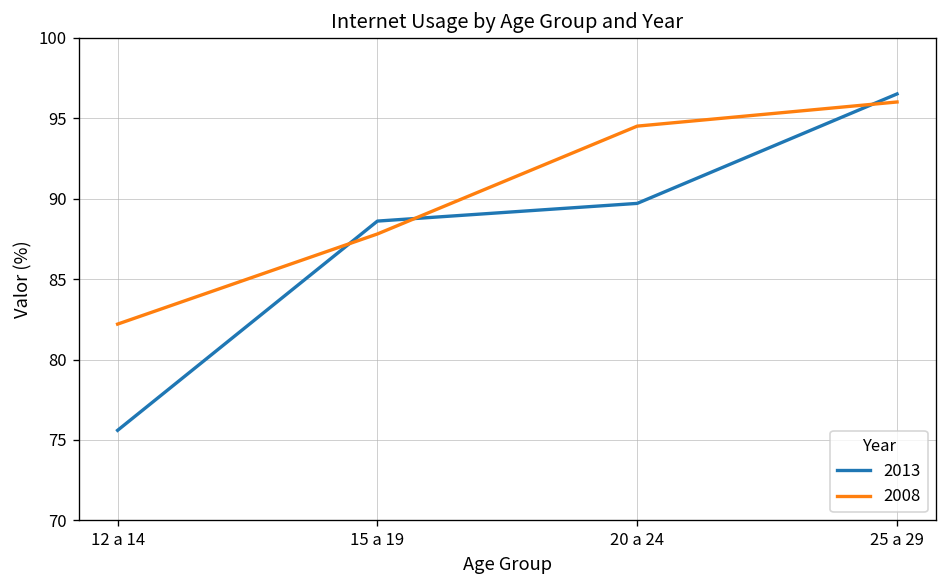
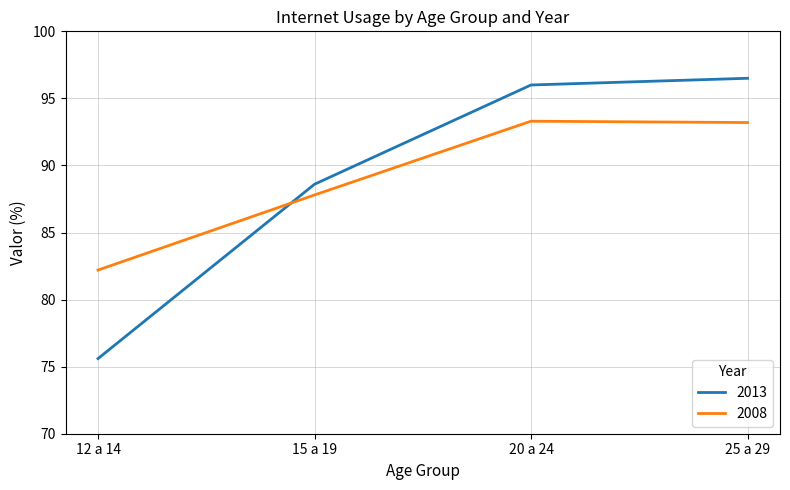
  {
    "2013": {
      "12 a 14": 75.6,
      "15 a 19": 88.6,
-     "20 a 24": 89.7,
+     "20 a 24": 96.0,
      "25 a 29": 96.5
    },
    "2008": {
      "12 a 14": 82.2,
      "15 a 19": 87.8,
-     "20 a 24": 94.5,
-     "25 a 29": 96.0
+     "20 a 24": 93.3,
+     "25 a 29": 93.2
    }
  }
